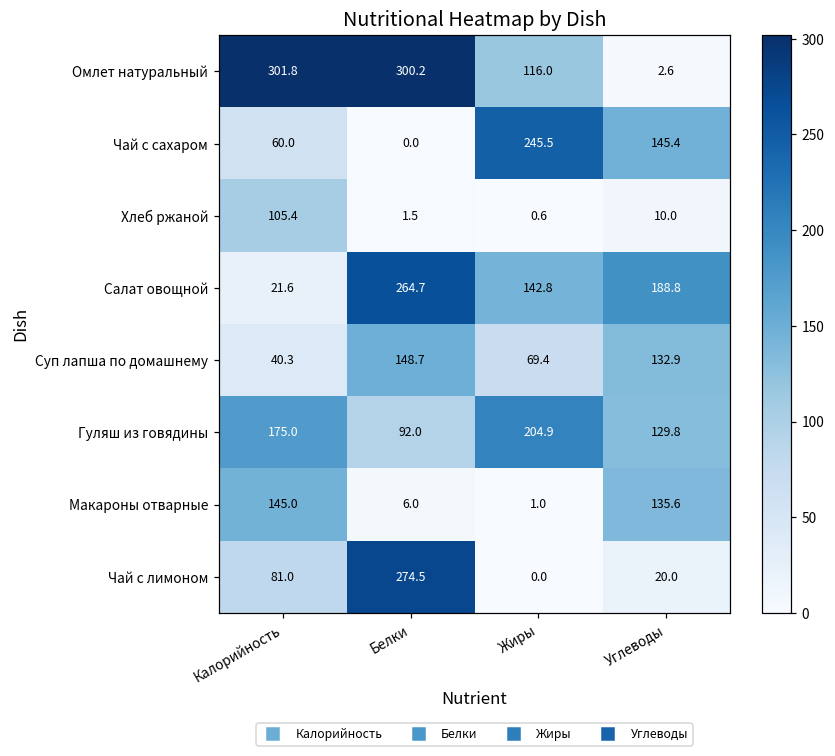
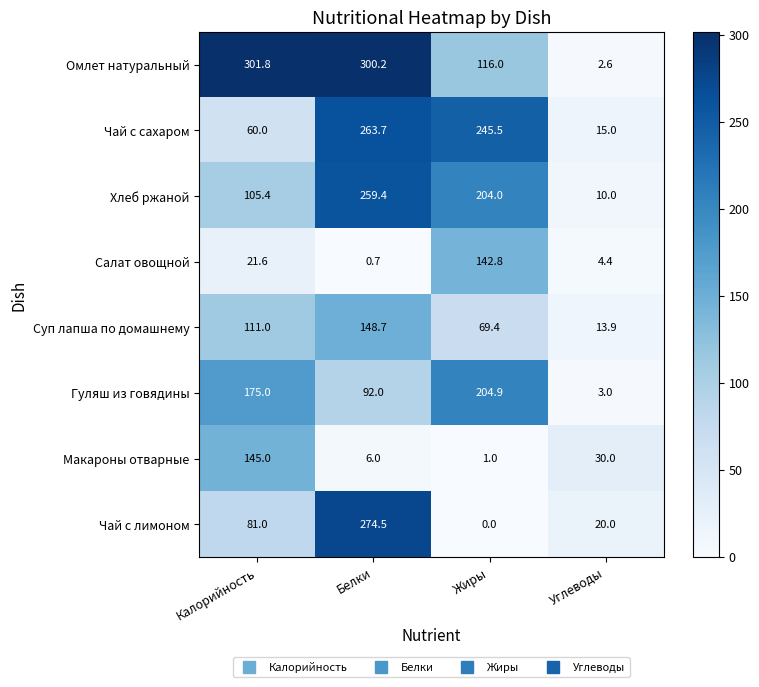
  {
    "Омлет натуральный": {
      "Калорийность": 301.8,
      "Белки": 300.2,
      "Жиры": 116.0,
      "Углеводы": 2.6
    },
    "Чай с сахаром": {
      "Калорийность": 60.0,
-     "Белки": 0.0,
+     "Белки": 263.7,
      "Жиры": 245.5,
-     "Углеводы": 145.4
+     "Углеводы": 15.0
    },
    "Хлеб ржаной": {
      "Калорийность": 105.4,
-     "Белки": 1.5,
-     "Жиры": 0.6,
+     "Белки": 259.4,
+     "Жиры": 204.0,
      "Углеводы": 10.0
    },
    "Салат овощной": {
      "Калорийность": 21.6,
-     "Белки": 264.7,
+     "Белки": 0.7,
      "Жиры": 142.8,
-     "Углеводы": 188.8
+     "Углеводы": 4.4
    },
    "Суп лапша по домашнему": {
-     "Калорийность": 40.3,
+     "Калорийность": 111.0,
      "Белки": 148.7,
      "Жиры": 69.4,
-     "Углеводы": 132.9
+     "Углеводы": 13.9
    },
    "Гуляш из говядины": {
      "Калорийность": 175.0,
      "Белки": 92.0,
      "Жиры": 204.9,
-     "Углеводы": 129.8
+     "Углеводы": 3.0
    },
    "Макароны отварные": {
      "Калорийность": 145.0,
      "Белки": 6.0,
      "Жиры": 1.0,
-     "Углеводы": 135.6
+     "Углеводы": 30.0
    },
    "Чай с лимоном": {
      "Калорийность": 81.0,
      "Белки": 274.5,
      "Жиры": 0.0,
      "Углеводы": 20.0
    }
  }
